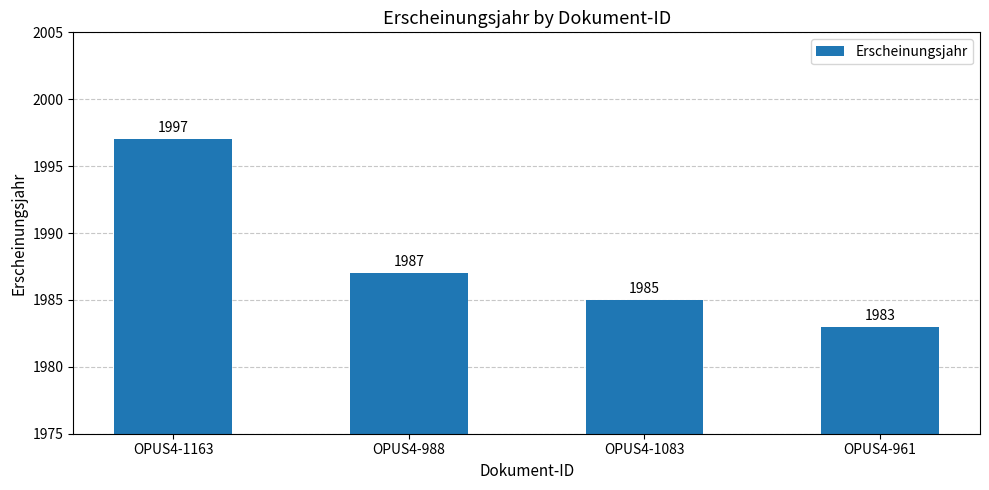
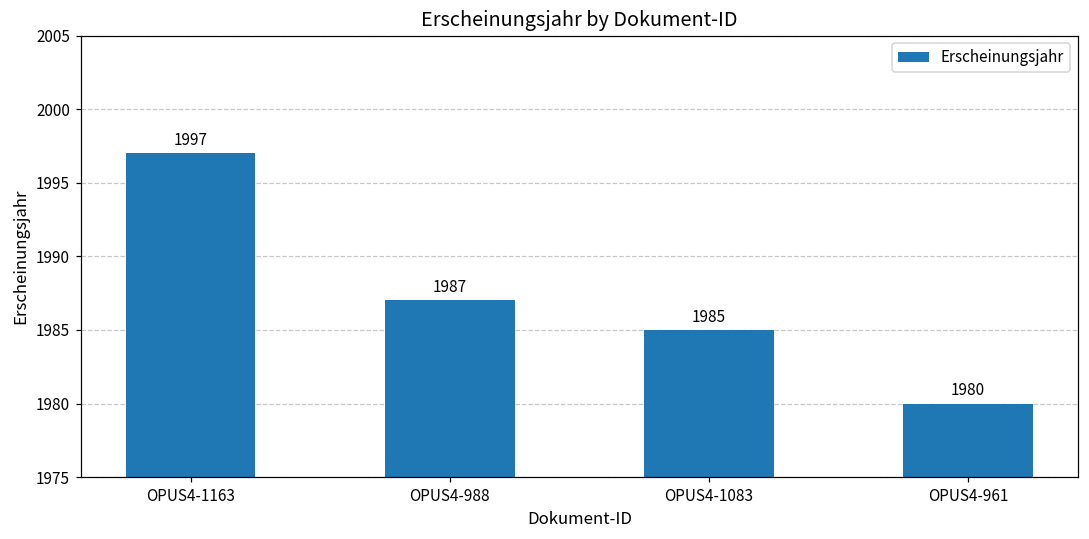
  {
    "OPUS4-1163": 1997,
    "OPUS4-988": 1987,
    "OPUS4-1083": 1985,
-   "OPUS4-961": 1983
+   "OPUS4-961": 1980
  }
